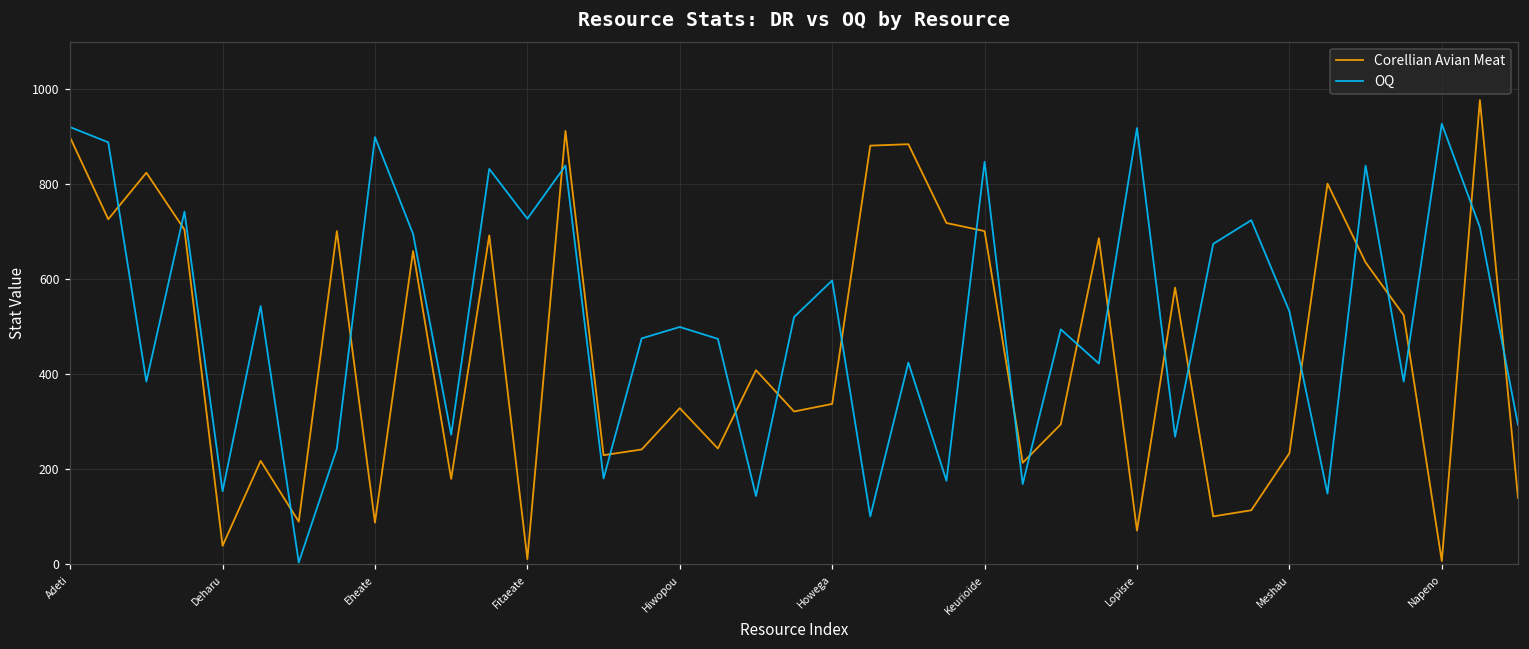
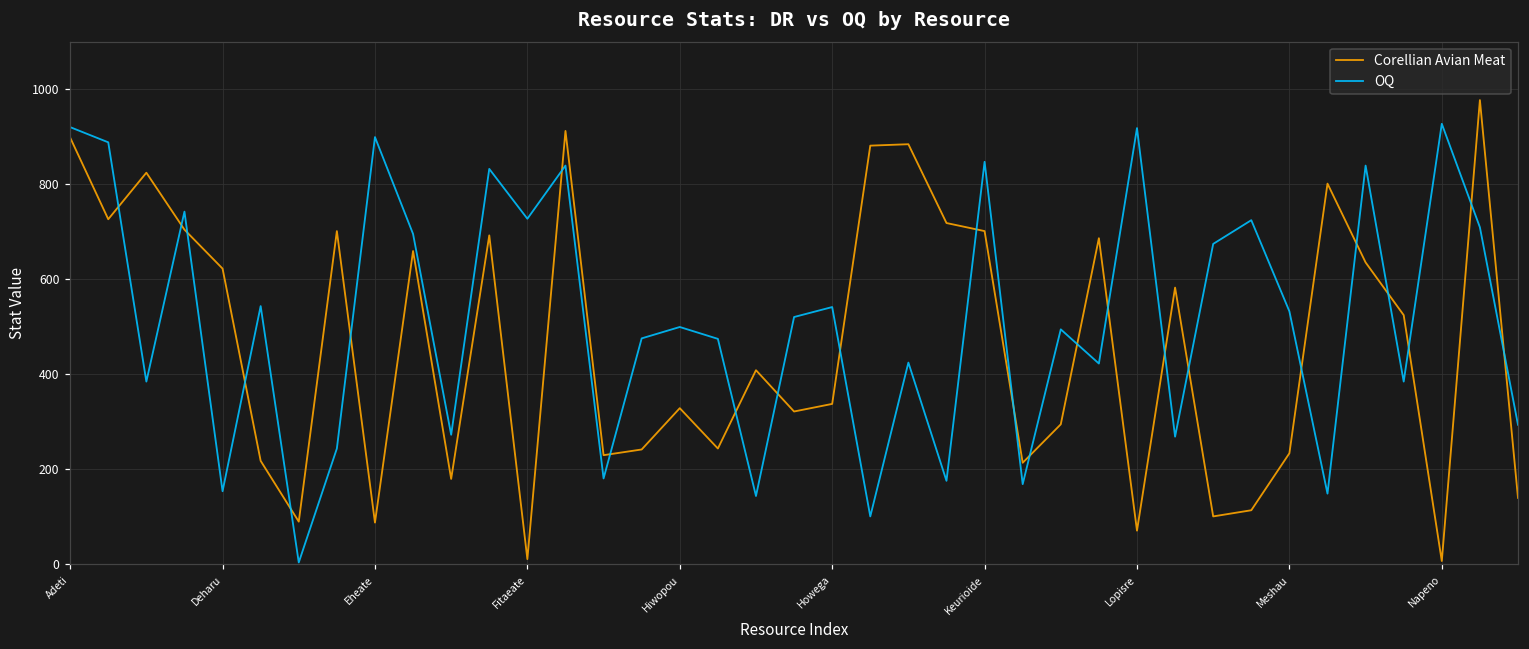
  {
    "Corellian Avian Meat": {
      "Adeti": 900,
-     "Deharu": 40,
+     "Deharu": 620,
      "Eheate": 90,
      "Fitaeate": 10,
      "Hiwopou": 330,
      "Howega": 340,
      "Keurioide": 700,
      "Lopisre": 70,
      "Meshau": 230,
      "Napeno": 10
    },
    "OQ": {
      "Adeti": 920,
      "Deharu": 150,
      "Eheate": 900,
      "Fitaeate": 730,
      "Hiwopou": 500,
-     "Howega": 600,
+     "Howega": 540,
      "Keurioide": 850,
      "Lopisre": 920,
      "Meshau": 530,
      "Napeno": 930
    }
  }
